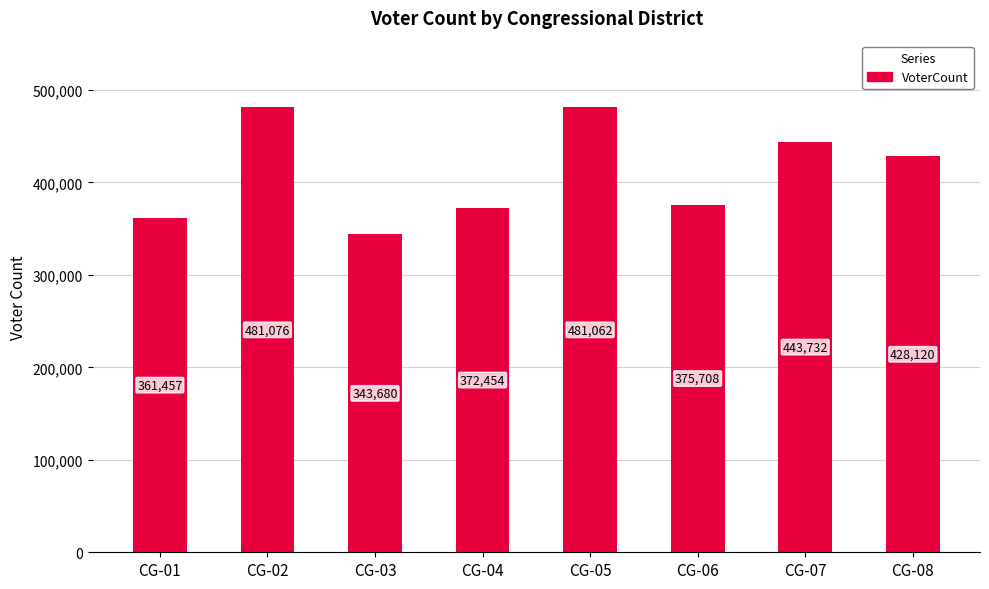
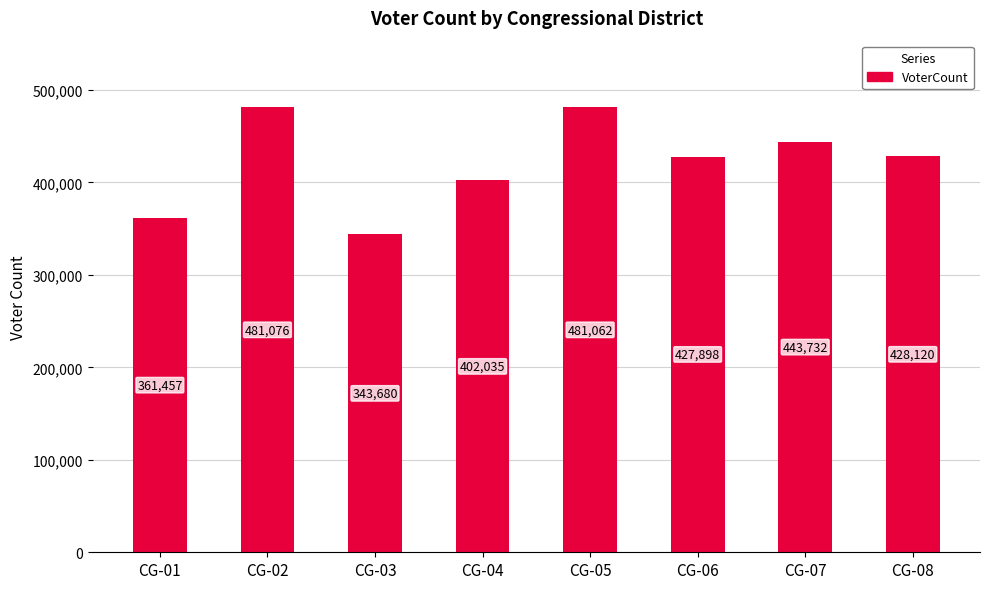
  {
-   "CG-04": "372,454",
-   "CG-06": "375,708"
+   "CG-04": "402,035",
+   "CG-06": "427,898"
  }
